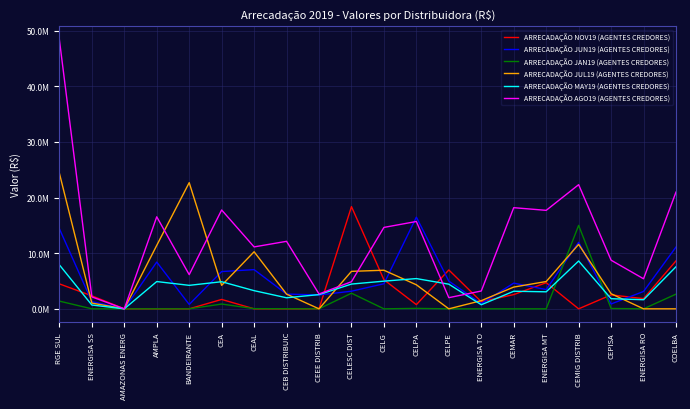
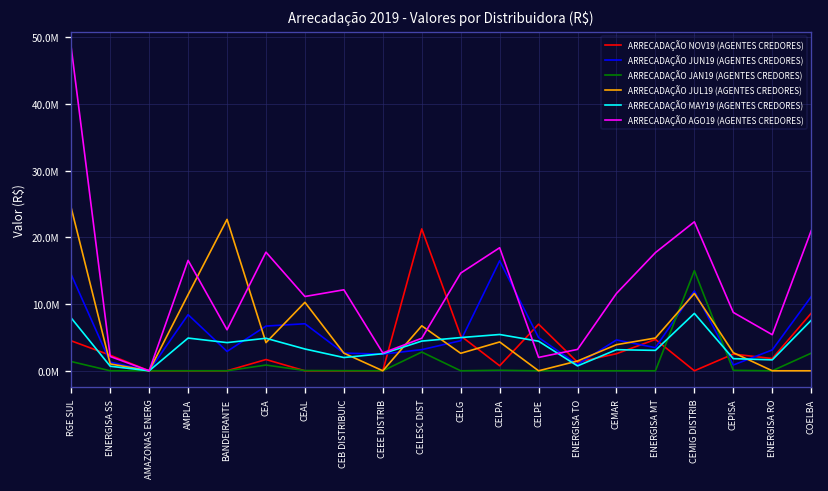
  {
    "ARRECADAÇÃO NOV19 (AGENTES CREDORES)": {
      "RGE SUL": 4000000,
      "CEA": 2000000,
-     "CELESC DIST": 18000000,
+     "CELESC DIST": 21000000,
      "CELPA": 1000000,
      "CELPE": 7000000,
      "CEMAR": 3000000,
      "CEMIG DISTRIB": 0,
      "COELBA": 9000000
    },
    "ARRECADAÇÃO JUN19 (AGENTES CREDORES)": {
      "RGE SUL": 14000000,
      "AMPLA": 8000000,
-     "BANDEIRANTE": 1000000,
+     "BANDEIRANTE": 3000000,
      "CEA": 7000000,
      "CEAL": 7000000,
      "CELG": 5000000,
      "CELPA": 16000000,
      "CELPE": 5000000,
      "CEMAR": 5000000,
      "CEPISA": 1000000,
      "ENERGISA RO": 3000000,
      "COELBA": 11000000
    },
    "ARRECADAÇÃO JAN19 (AGENTES CREDORES)": {
      "RGE SUL": 1000000,
      "ENERGISA SS": 0,
      "CEA": 1000000,
      "CELG": 0,
      "CELPA": 0,
      "ENERGISA TO": 0,
      "CEMAR": 0,
      "ENERGISA MT": 0,
      "CEMIG DISTRIB": 15000000,
      "CEPISA": 0,
      "COELBA": 3000000
    },
    "ARRECADAÇÃO JUL19 (AGENTES CREDORES)": {
      "RGE SUL": 24000000,
      "AMPLA": 11000000,
      "BANDEIRANTE": 23000000,
      "CEA": 4000000,
      "CEAL": 10000000,
      "CELESC DIST": 7000000,
-     "CELG": 7000000,
+     "CELG": 3000000,
      "CELPA": 4000000,
      "CEMAR": 4000000,
      "COELBA": 0
    },
    "ARRECADAÇÃO MAY19 (AGENTES CREDORES)": {
      "RGE SUL": 8000000,
      "AMPLA": 5000000,
      "BANDEIRANTE": 4000000,
      "CEA": 5000000,
      "CEAL": 3000000,
      "CEB DISTRIBUIC": 2000000,
      "CELPA": 5000000,
      "CELPE": 4000000,
      "CEMAR": 3000000,
      "CEMIG DISTRIB": 9000000,
      "CEPISA": 2000000,
      "COELBA": 8000000
    },
    "ARRECADAÇÃO AGO19 (AGENTES CREDORES)": {
      "RGE SUL": 48000000,
      "AMPLA": 17000000,
      "BANDEIRANTE": 6000000,
      "CEA": 18000000,
      "CEAL": 11000000,
      "CEB DISTRIBUIC": 12000000,
      "CELG": 15000000,
-     "CELPA": 16000000,
+     "CELPA": 18000000,
      "CELPE": 2000000,
      "ENERGISA TO": 3000000,
-     "CEMAR": 18000000,
+     "CEMAR": 12000000,
      "ENERGISA MT": 18000000,
      "CEMIG DISTRIB": 22000000,
      "CEPISA": 9000000,
      "ENERGISA RO": 5000000,
      "COELBA": 21000000
    }
  }
